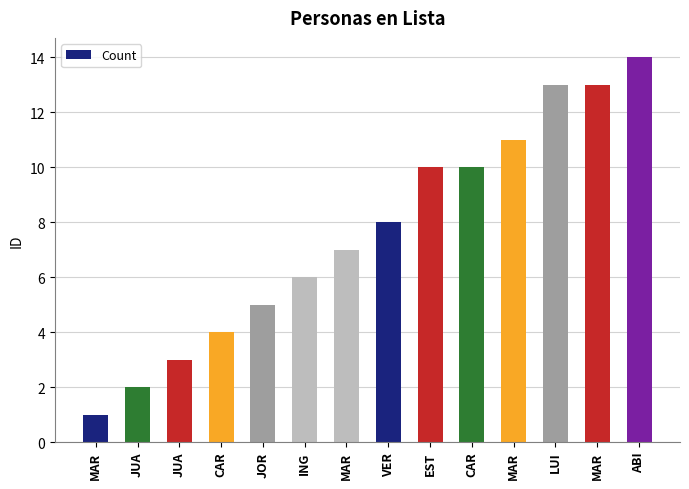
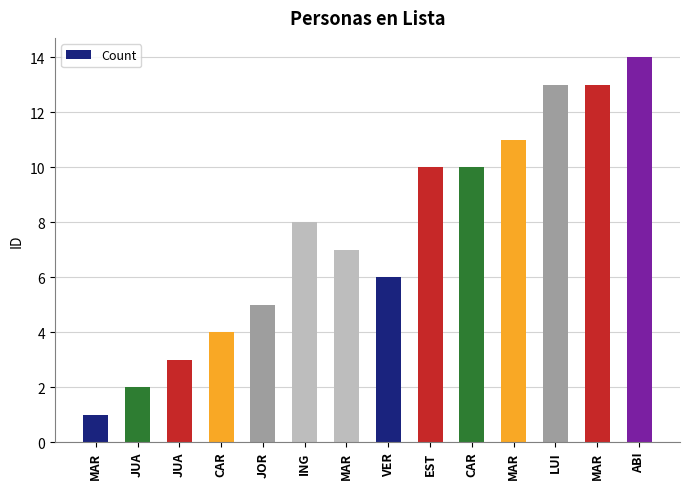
  {
    "JOR": 5,
-   "ING": 6,
-   "VER": 8,
+   "ING": 8,
+   "VER": 6,
    "EST": 10,
    "LUI": 13,
    "ABI": 14
  }
